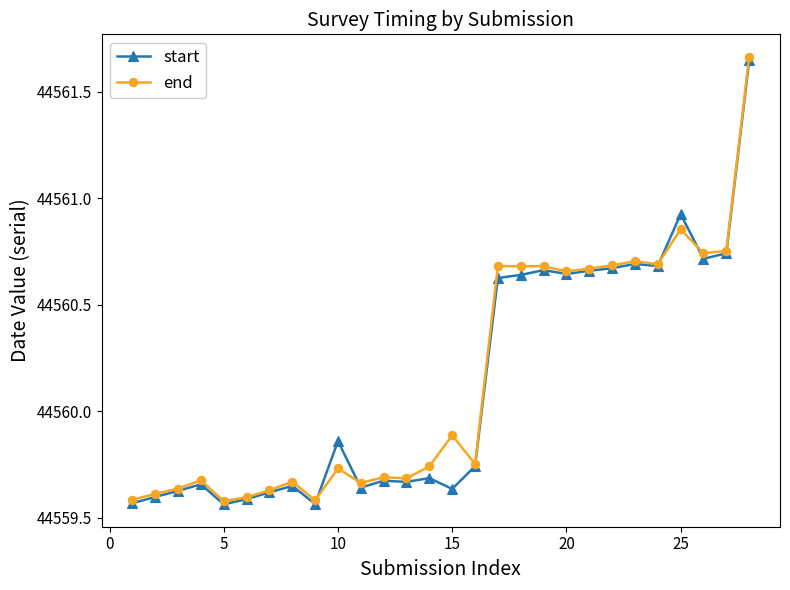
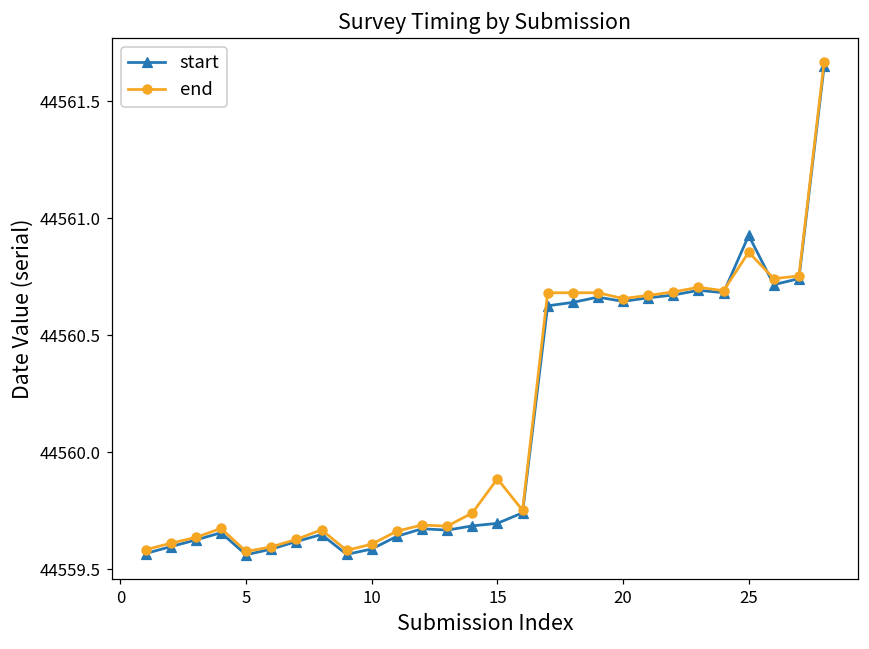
  {
    "start": {
      "5": 44559.56,
-     "10": 44559.86,
-     "15": 44559.63,
+     "10": 44559.59,
+     "15": 44559.70,
      "20": 44560.64,
      "25": 44560.93
    },
    "end": {
      "5": 44559.58,
-     "10": 44559.73,
+     "10": 44559.61,
      "15": 44559.89,
      "20": 44560.66,
      "25": 44560.85
    }
  }
